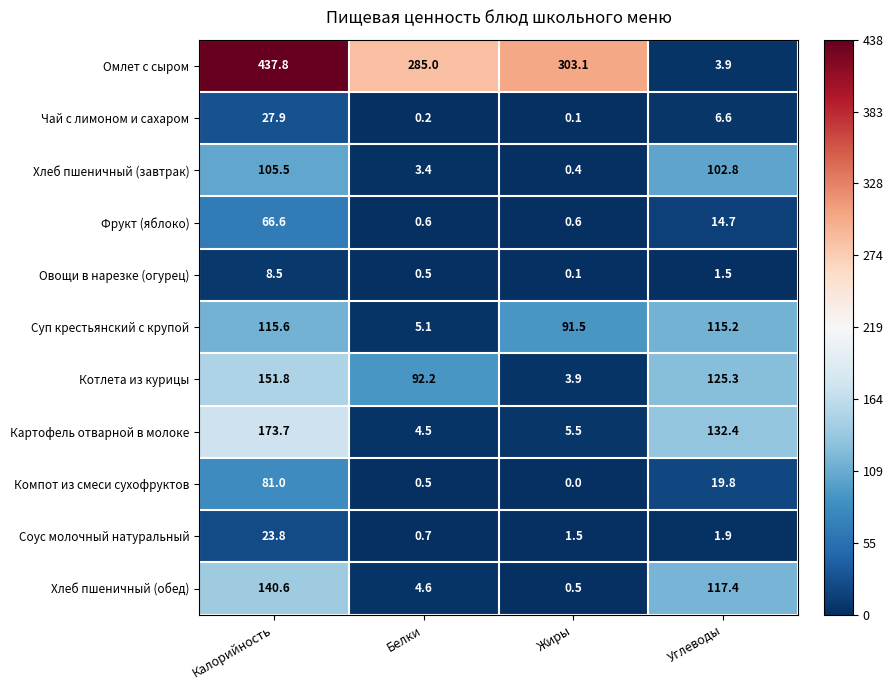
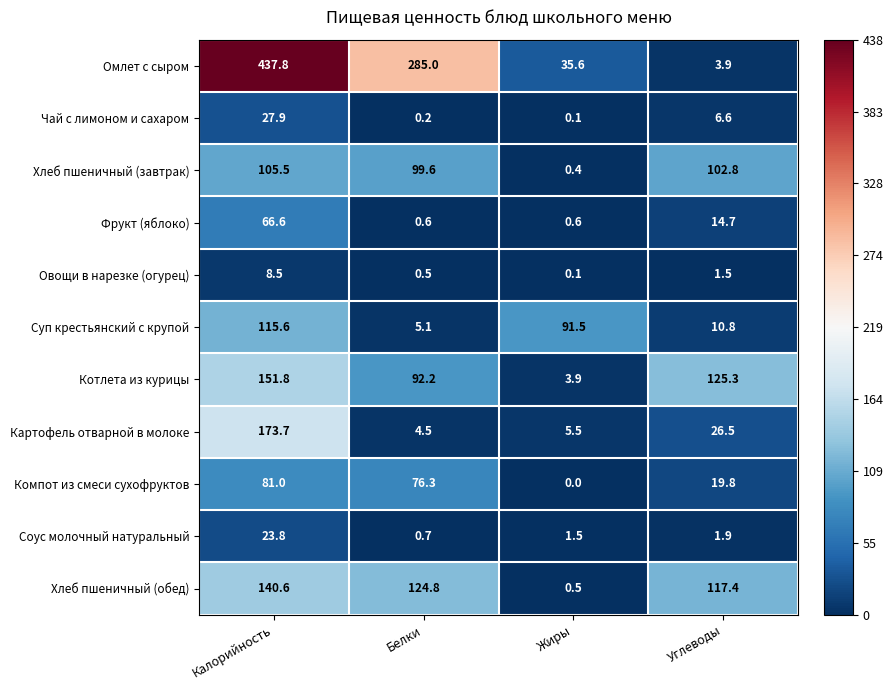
  {
    "Омлет с сыром": {
      "Калорийность": 437.8,
      "Белки": 285.0,
-     "Жиры": 303.1,
+     "Жиры": 35.6,
      "Углеводы": 3.9
    },
    "Чай с лимоном и сахаром": {
      "Калорийность": 27.9,
      "Белки": 0.2,
      "Жиры": 0.1,
      "Углеводы": 6.6
    },
    "Хлеб пшеничный (завтрак)": {
      "Калорийность": 105.5,
-     "Белки": 3.4,
+     "Белки": 99.6,
      "Жиры": 0.4,
      "Углеводы": 102.8
    },
    "Фрукт (яблоко)": {
      "Калорийность": 66.6,
      "Белки": 0.6,
      "Жиры": 0.6,
      "Углеводы": 14.7
    },
    "Овощи в нарезке (огурец)": {
      "Калорийность": 8.5,
      "Белки": 0.5,
      "Жиры": 0.1,
      "Углеводы": 1.5
    },
    "Суп крестьянский с крупой": {
      "Калорийность": 115.6,
      "Белки": 5.1,
      "Жиры": 91.5,
-     "Углеводы": 115.2
+     "Углеводы": 10.8
    },
    "Котлета из курицы": {
      "Калорийность": 151.8,
      "Белки": 92.2,
      "Жиры": 3.9,
      "Углеводы": 125.3
    },
    "Картофель отварной в молоке": {
      "Калорийность": 173.7,
      "Белки": 4.5,
      "Жиры": 5.5,
-     "Углеводы": 132.4
+     "Углеводы": 26.5
    },
    "Компот из смеси сухофруктов": {
      "Калорийность": 81.0,
-     "Белки": 0.5,
+     "Белки": 76.3,
      "Жиры": 0.0,
      "Углеводы": 19.8
    },
    "Соус молочный натуральный": {
      "Калорийность": 23.8,
      "Белки": 0.7,
      "Жиры": 1.5,
      "Углеводы": 1.9
    },
    "Хлеб пшеничный (обед)": {
      "Калорийность": 140.6,
-     "Белки": 4.6,
+     "Белки": 124.8,
      "Жиры": 0.5,
      "Углеводы": 117.4
    }
  }
